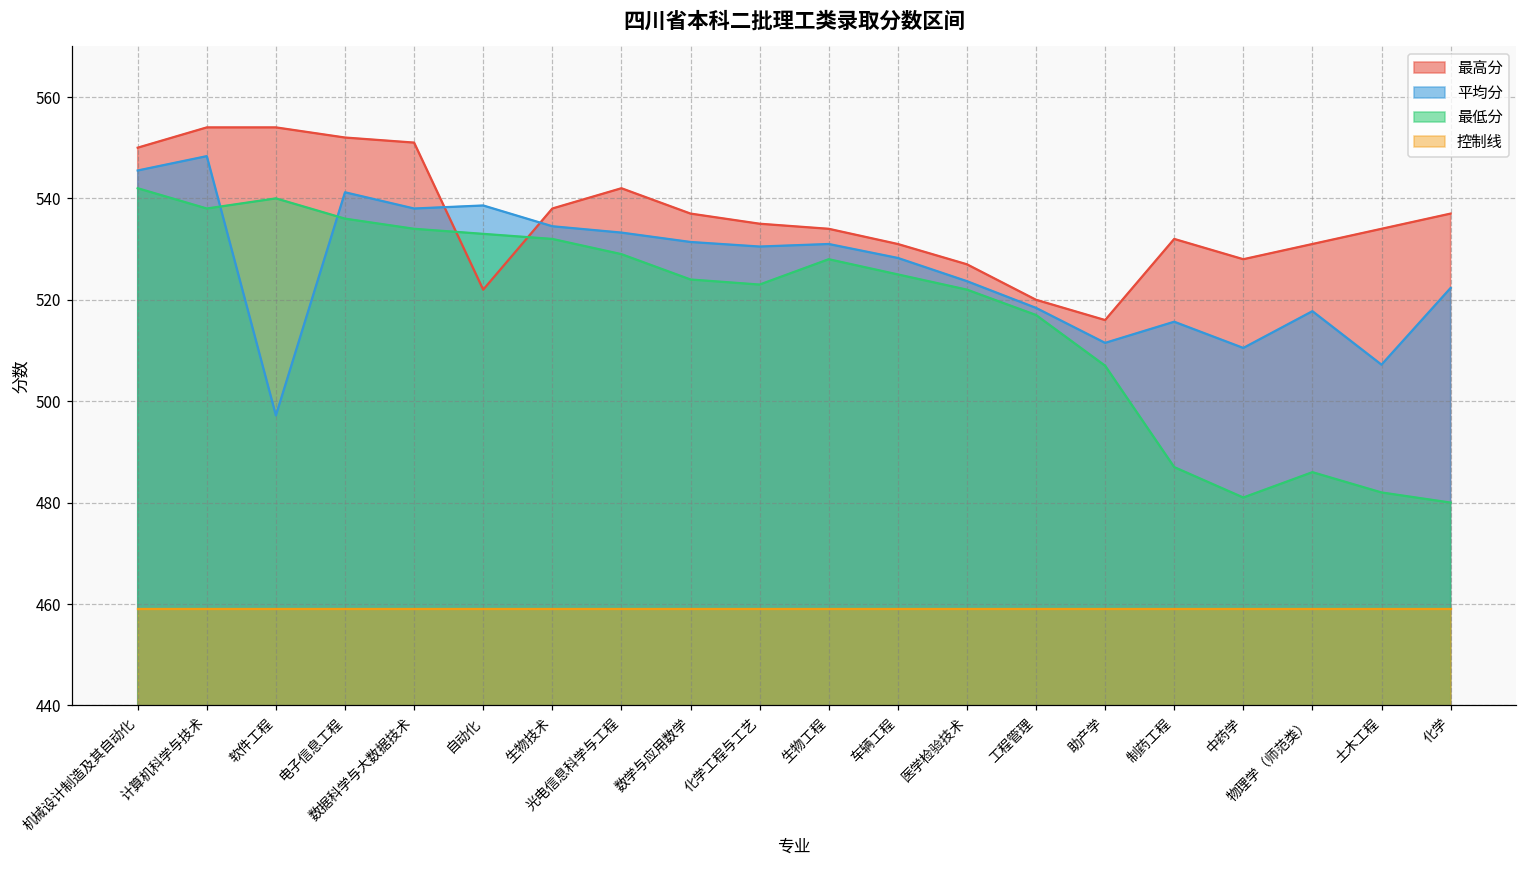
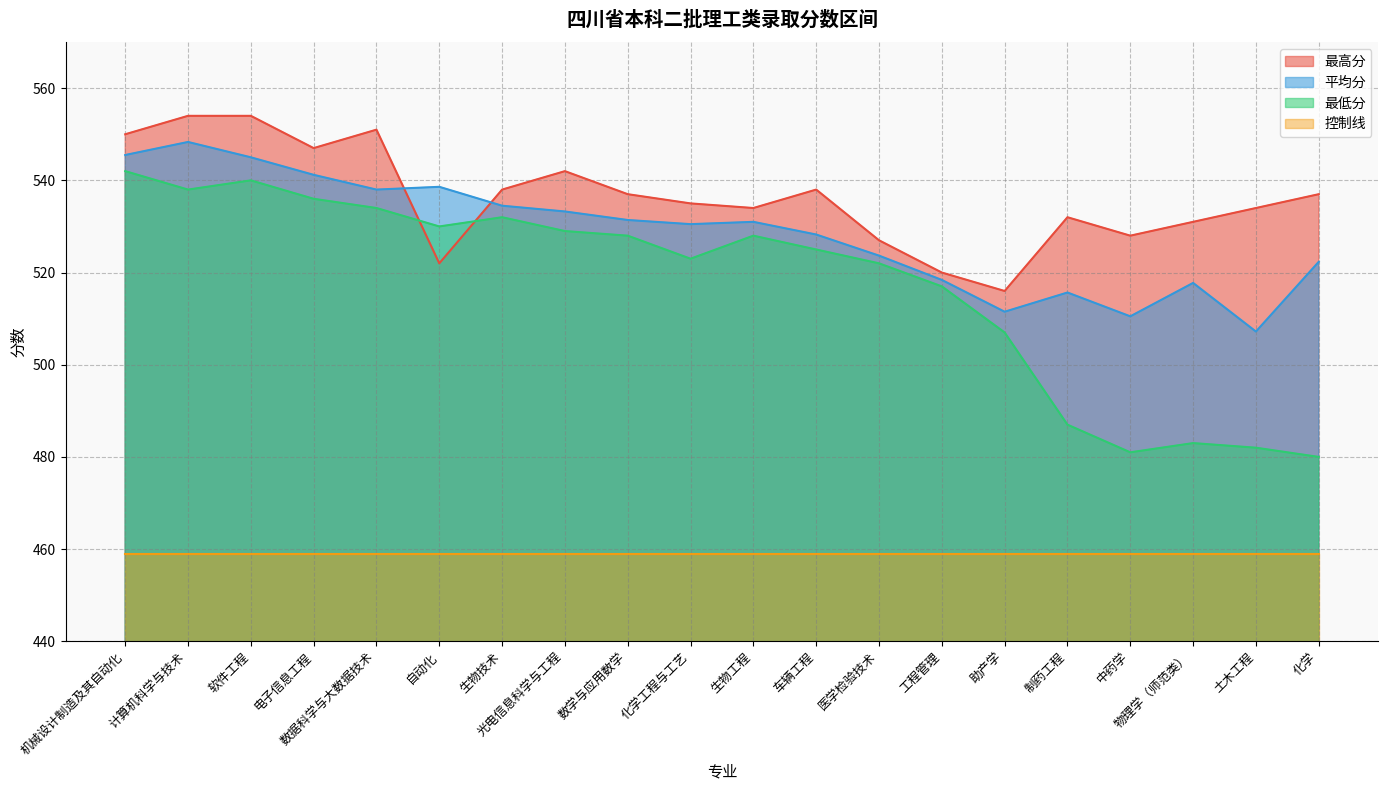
  {
    "最高分": {
      "机械设计制造及其自动化": 550,
      "计算机科学与技术": 554,
      "软件工程": 554,
-     "电子信息工程": 552,
+     "电子信息工程": 547,
      "数据科学与大数据技术": 551,
      "自动化": 522,
      "生物技术": 538,
      "光电信息科学与工程": 542,
      "数学与应用数学": 537,
      "化学工程与工艺": 535,
      "生物工程": 534,
-     "车辆工程": 531,
+     "车辆工程": 538,
      "医学检验技术": 527,
      "工程管理": 520,
      "助产学": 516,
      "制药工程": 532,
      "中药学": 528,
      "物理学（师范类）": 531,
      "土木工程": 534,
      "化学": 537
    },
    "平均分": {
      "机械设计制造及其自动化": 546,
      "计算机科学与技术": 548,
-     "软件工程": 497,
+     "软件工程": 545,
      "电子信息工程": 541,
      "数据科学与大数据技术": 538,
      "自动化": 539,
      "生物技术": 535,
      "光电信息科学与工程": 533,
      "数学与应用数学": 531,
      "化学工程与工艺": 531,
      "生物工程": 531,
      "车辆工程": 528,
      "医学检验技术": 524,
      "工程管理": 518,
      "助产学": 512,
      "制药工程": 516,
      "中药学": 511,
      "物理学（师范类）": 518,
      "土木工程": 507,
      "化学": 522
    },
    "最低分": {
      "机械设计制造及其自动化": 542,
      "计算机科学与技术": 538,
      "软件工程": 540,
      "电子信息工程": 536,
      "数据科学与大数据技术": 534,
-     "自动化": 533,
+     "自动化": 530,
      "生物技术": 532,
      "光电信息科学与工程": 529,
-     "数学与应用数学": 524,
+     "数学与应用数学": 528,
      "化学工程与工艺": 523,
      "生物工程": 528,
      "车辆工程": 525,
      "医学检验技术": 522,
      "工程管理": 517,
      "助产学": 507,
      "制药工程": 487,
      "中药学": 481,
-     "物理学（师范类）": 486,
+     "物理学（师范类）": 483,
      "土木工程": 482,
      "化学": 480
    },
    "控制线": {
      "机械设计制造及其自动化": 459,
      "计算机科学与技术": 459,
      "软件工程": 459,
      "电子信息工程": 459,
      "数据科学与大数据技术": 459,
      "自动化": 459,
      "生物技术": 459,
      "光电信息科学与工程": 459,
      "数学与应用数学": 459,
      "化学工程与工艺": 459,
      "生物工程": 459,
      "车辆工程": 459,
      "医学检验技术": 459,
      "工程管理": 459,
      "助产学": 459,
      "制药工程": 459,
      "中药学": 459,
      "物理学（师范类）": 459,
      "土木工程": 459,
      "化学": 459
    }
  }
